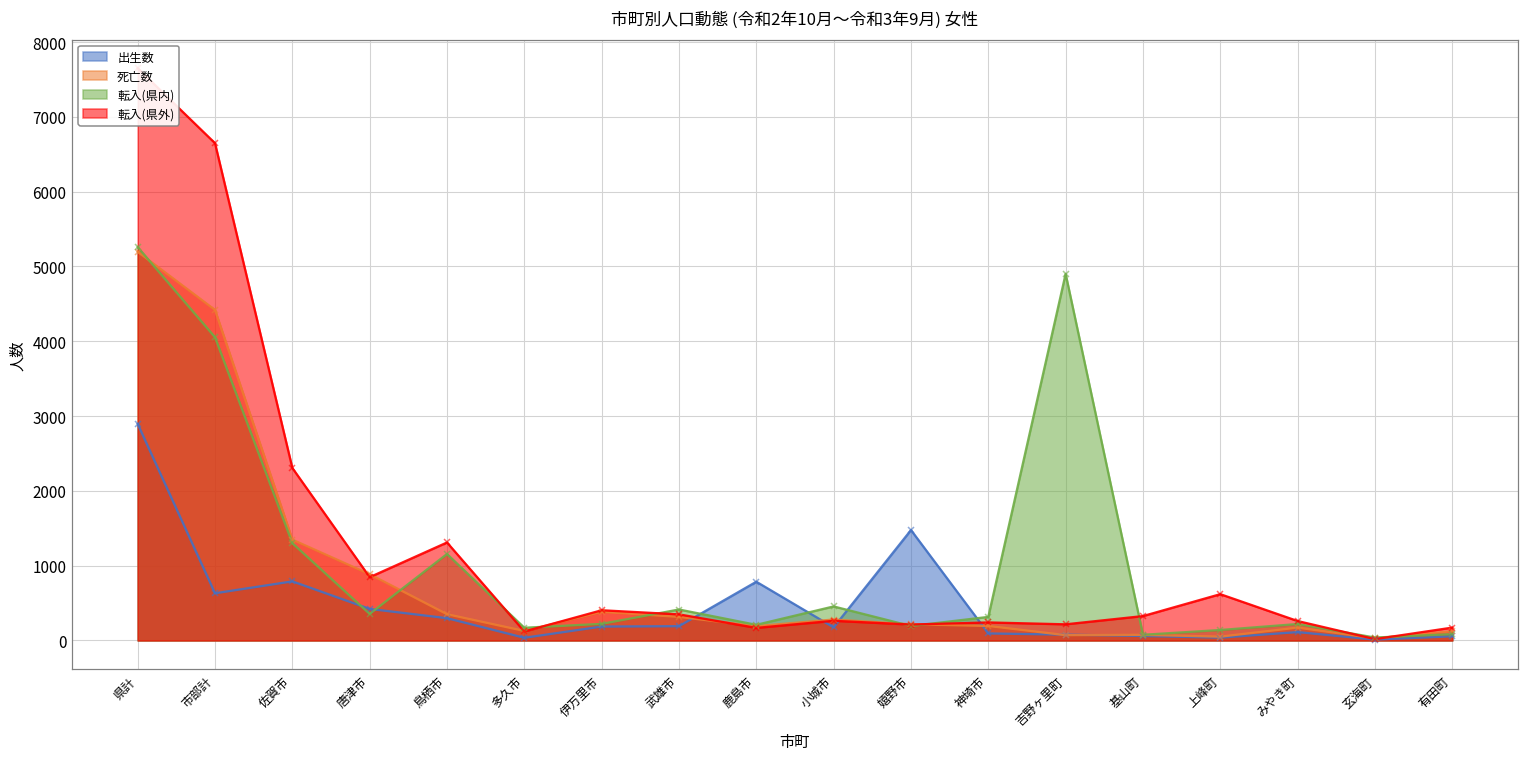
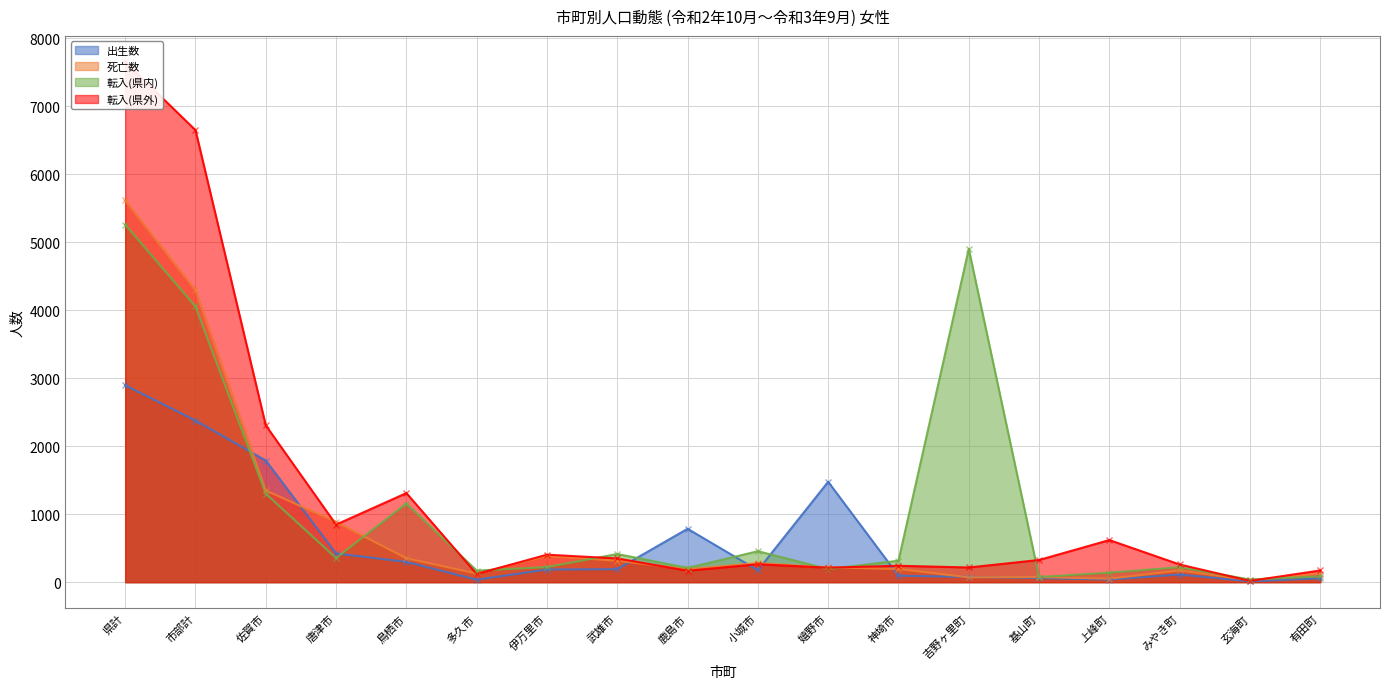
  {
    "出生数": {
      "県計": 2900,
-     "市部計": 600,
-     "佐賀市": 800,
+     "市部計": 2400,
+     "佐賀市": 1800,
      "唐津市": 400,
      "鳥栖市": 300,
      "多久市": 0,
      "武雄市": 200,
      "鹿島市": 800,
      "小城市": 200,
      "嬉野市": 1500,
      "神埼市": 100,
      "みやき町": 100
    },
    "死亡数": {
-     "県計": 5200,
-     "市部計": 4400,
+     "県計": 5600,
+     "市部計": 4300,
      "佐賀市": 1300,
      "唐津市": 900,
      "鳥栖市": 400,
      "神埼市": 200,
      "みやき町": 200,
      "有田町": 100
    },
    "転入(県内)": {
      "県計": 5300,
      "市部計": 4100,
      "佐賀市": 1300,
      "唐津市": 400,
      "鳥栖市": 1200,
      "多久市": 200,
      "武雄市": 400,
      "小城市": 500,
      "神埼市": 300,
      "吉野ヶ里町": 4900,
      "上峰町": 100,
      "みやき町": 200
    },
    "転入(県外)": {
      "市部計": 6600,
      "佐賀市": 2300,
      "唐津市": 800,
      "鳥栖市": 1300,
      "神埼市": 200,
      "吉野ヶ里町": 200,
      "基山町": 300,
      "上峰町": 600,
      "みやき町": 300,
      "有田町": 200
    }
  }
